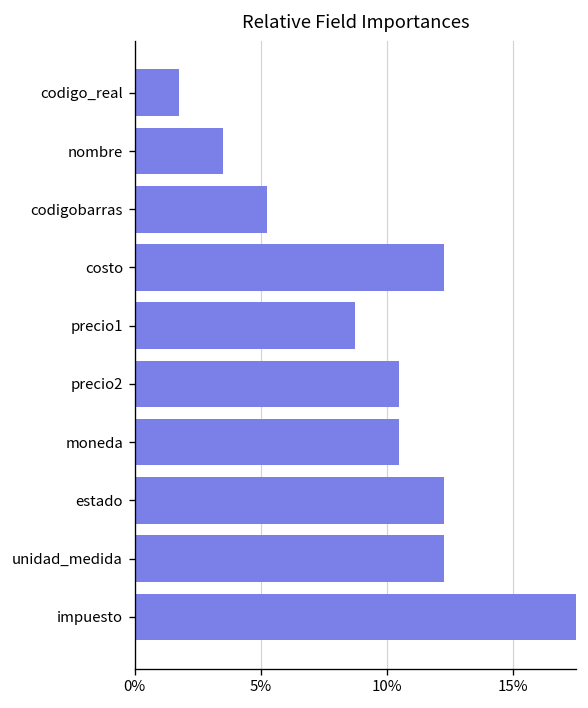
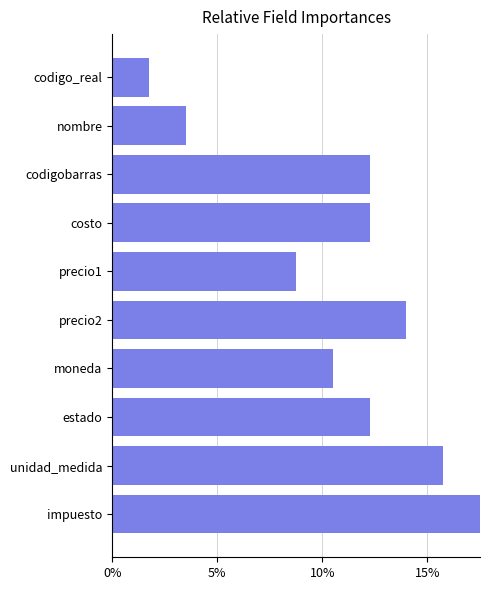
  {
    "codigo_real": "1.8%",
    "nombre": "3.5%",
-   "codigobarras": "5.3%",
+   "codigobarras": "12.3%",
    "costo": "12.3%",
    "precio1": "8.8%",
-   "precio2": "10.5%",
+   "precio2": "14.0%",
    "moneda": "10.5%",
    "estado": "12.3%",
-   "unidad_medida": "12.3%",
+   "unidad_medida": "15.8%",
    "impuesto": "17.5%"
  }
